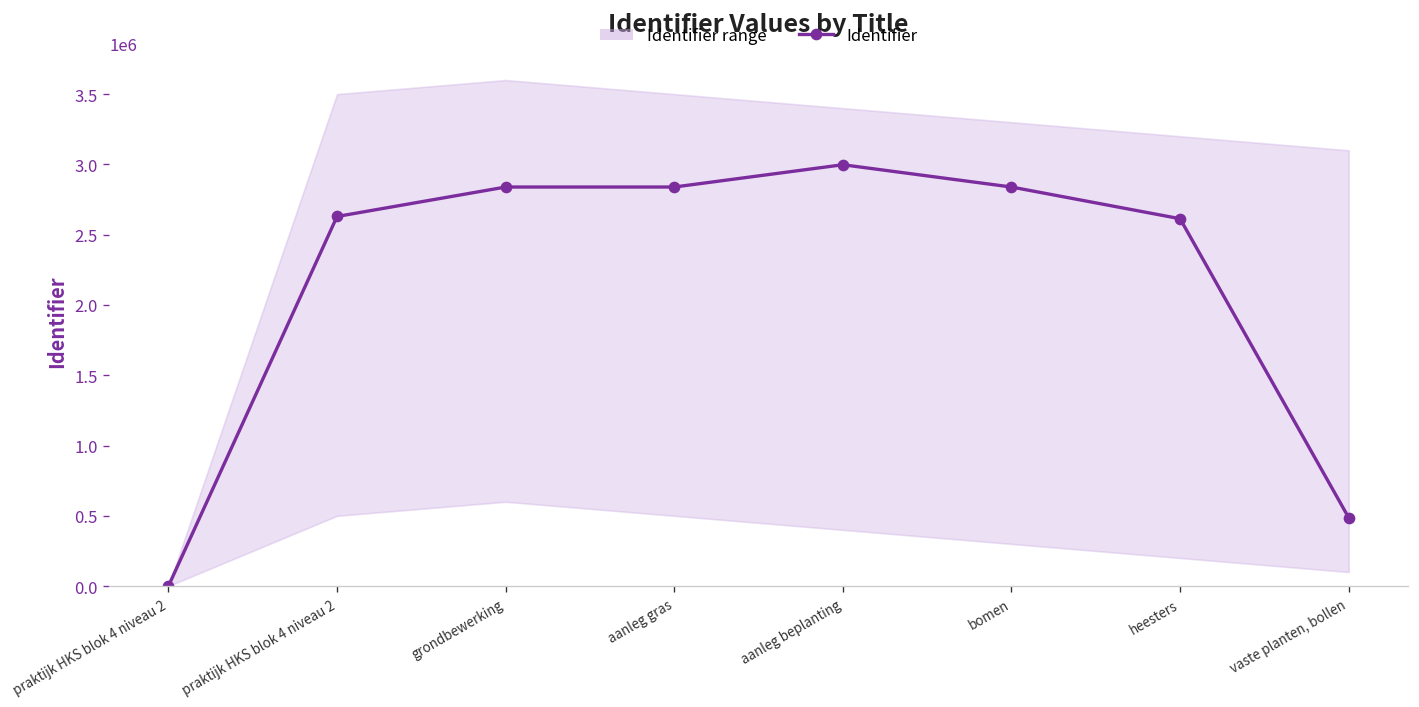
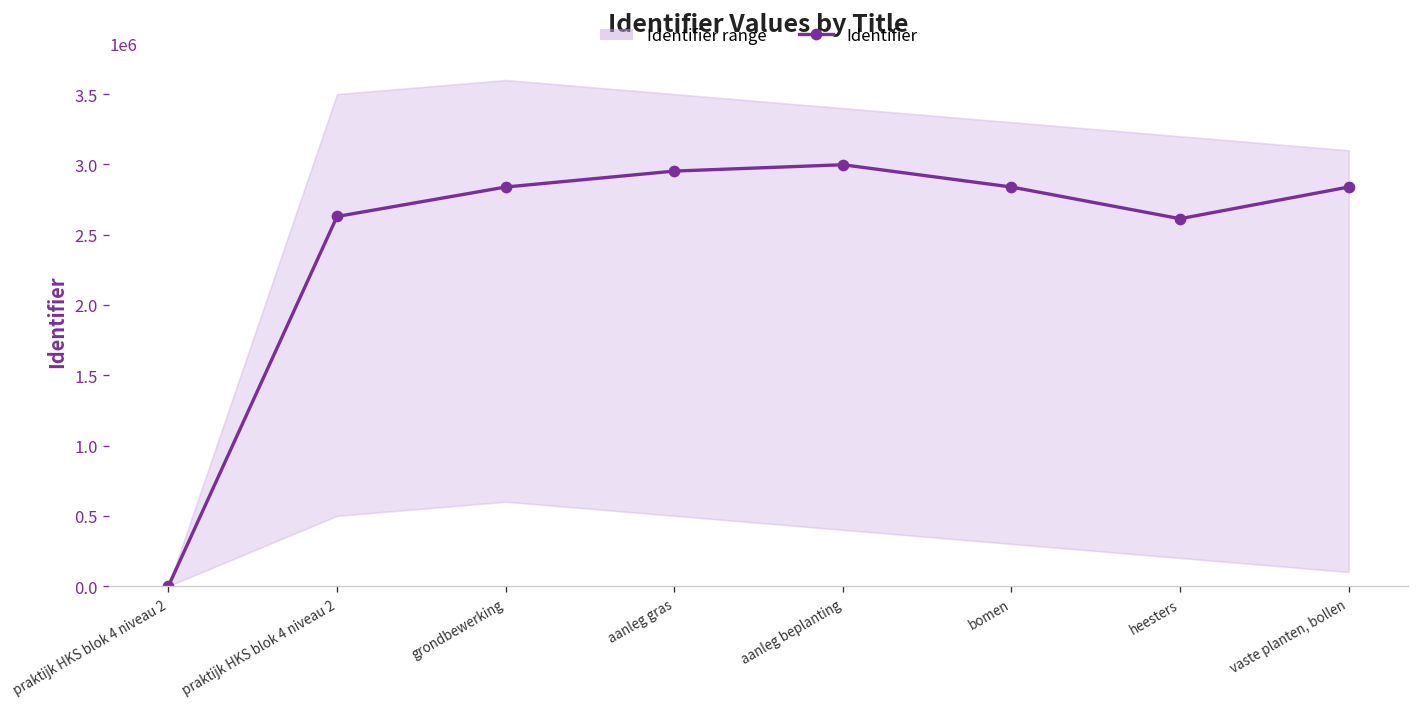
  {
    "Identifier": {
      "grondbewerking": 2840000,
-     "aanleg gras": 2840000,
+     "aanleg gras": 2950000,
      "aanleg beplanting": 3000000,
      "bomen": 2840000,
      "heesters": 2610000,
-     "vaste planten, bollen": 490000
+     "vaste planten, bollen": 2840000
    }
  }
